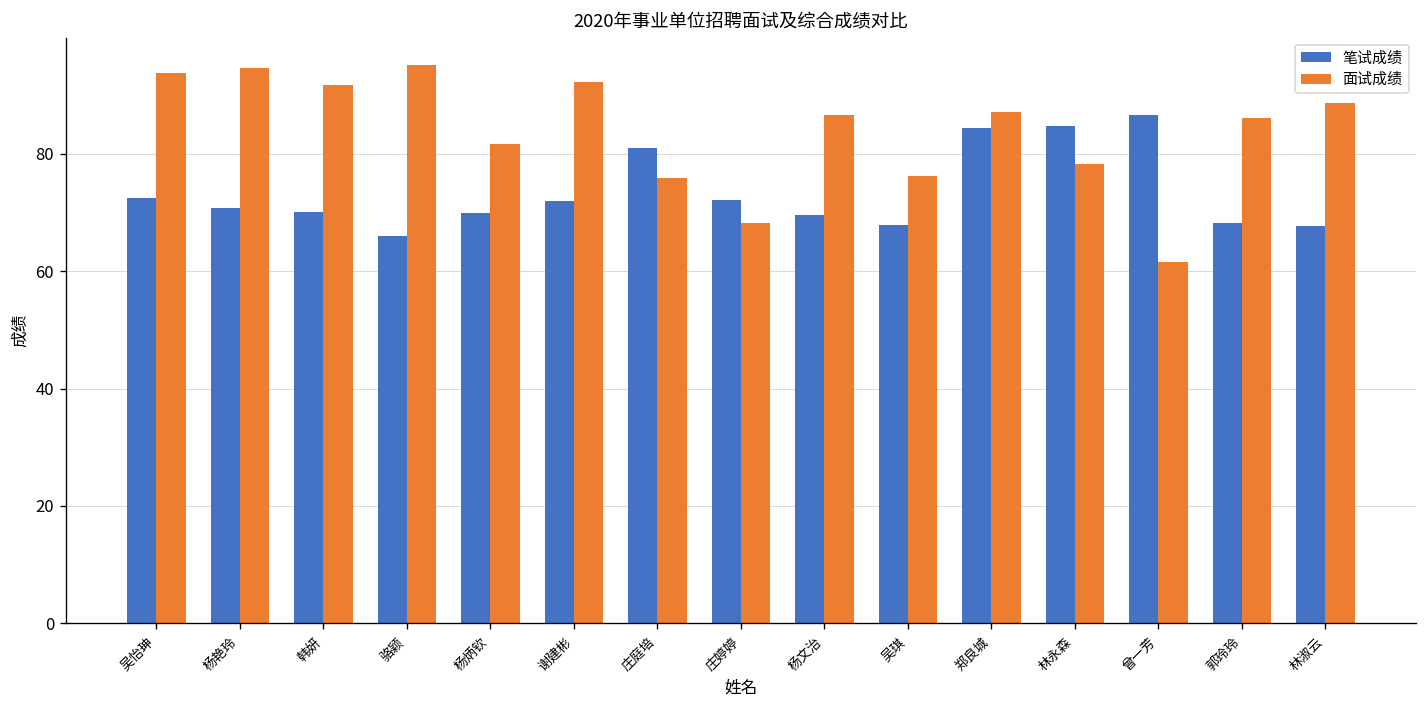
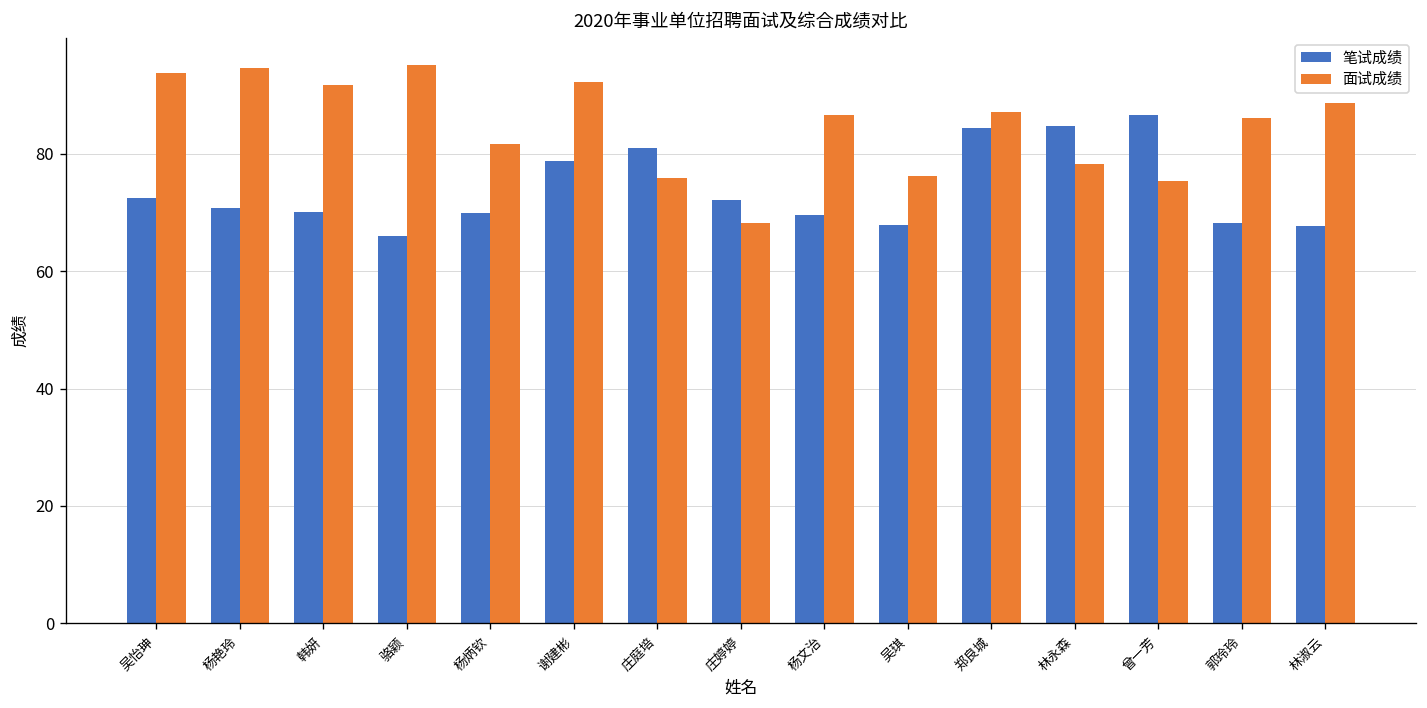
  {
    "笔试成绩": {
      "吴怡珅": 73,
      "杨艳玲": 71,
      "韩妍": 70,
      "骆颖": 66,
      "杨炳钦": 70,
-     "谢建彬": 72,
+     "谢建彬": 79,
      "庄庭培": 81,
      "庄婷婷": 72,
      "杨文治": 70,
      "吴琪": 68,
      "郑良城": 84,
      "林永森": 85,
      "曾一芳": 87,
      "郭玲玲": 68,
      "林淑云": 68
    },
    "面试成绩": {
      "吴怡珅": 94,
      "杨艳玲": 95,
      "韩妍": 92,
      "骆颖": 95,
      "杨炳钦": 82,
      "谢建彬": 92,
      "庄庭培": 76,
      "庄婷婷": 68,
      "杨文治": 87,
      "吴琪": 76,
      "郑良城": 87,
      "林永森": 78,
-     "曾一芳": 62,
+     "曾一芳": 75,
      "郭玲玲": 86,
      "林淑云": 89
    }
  }
